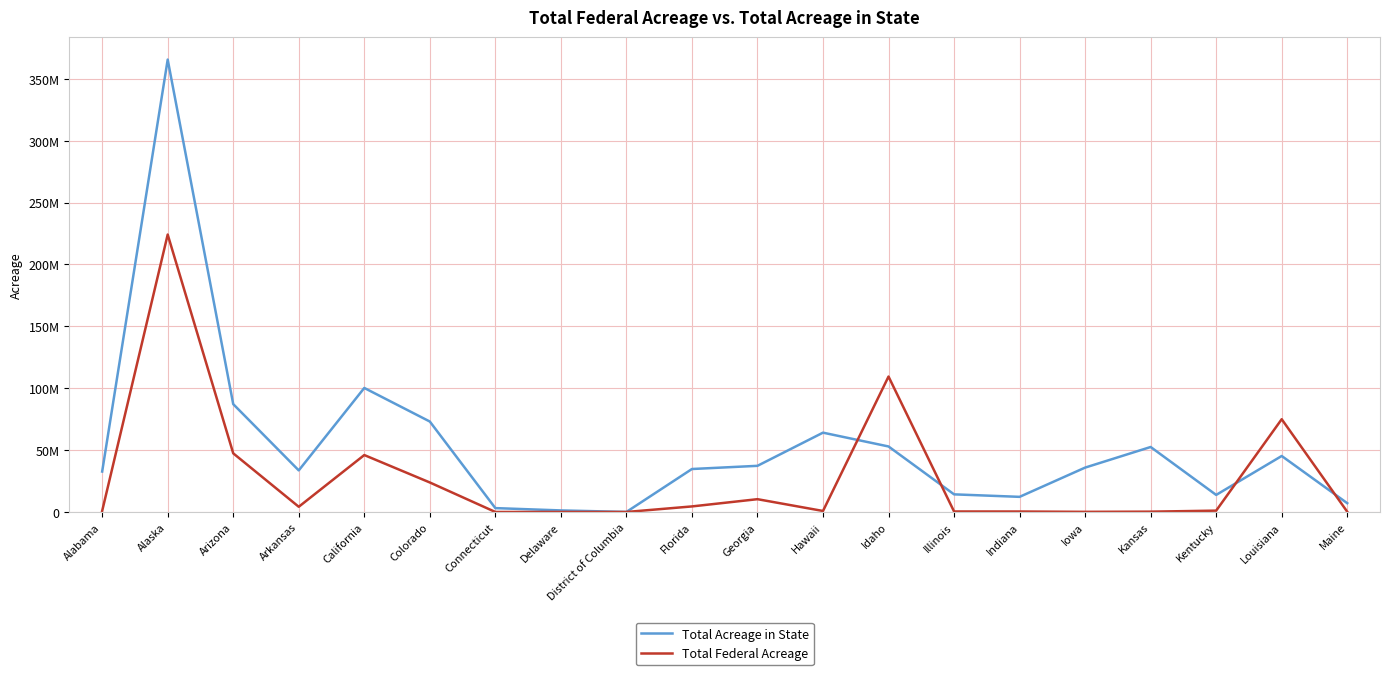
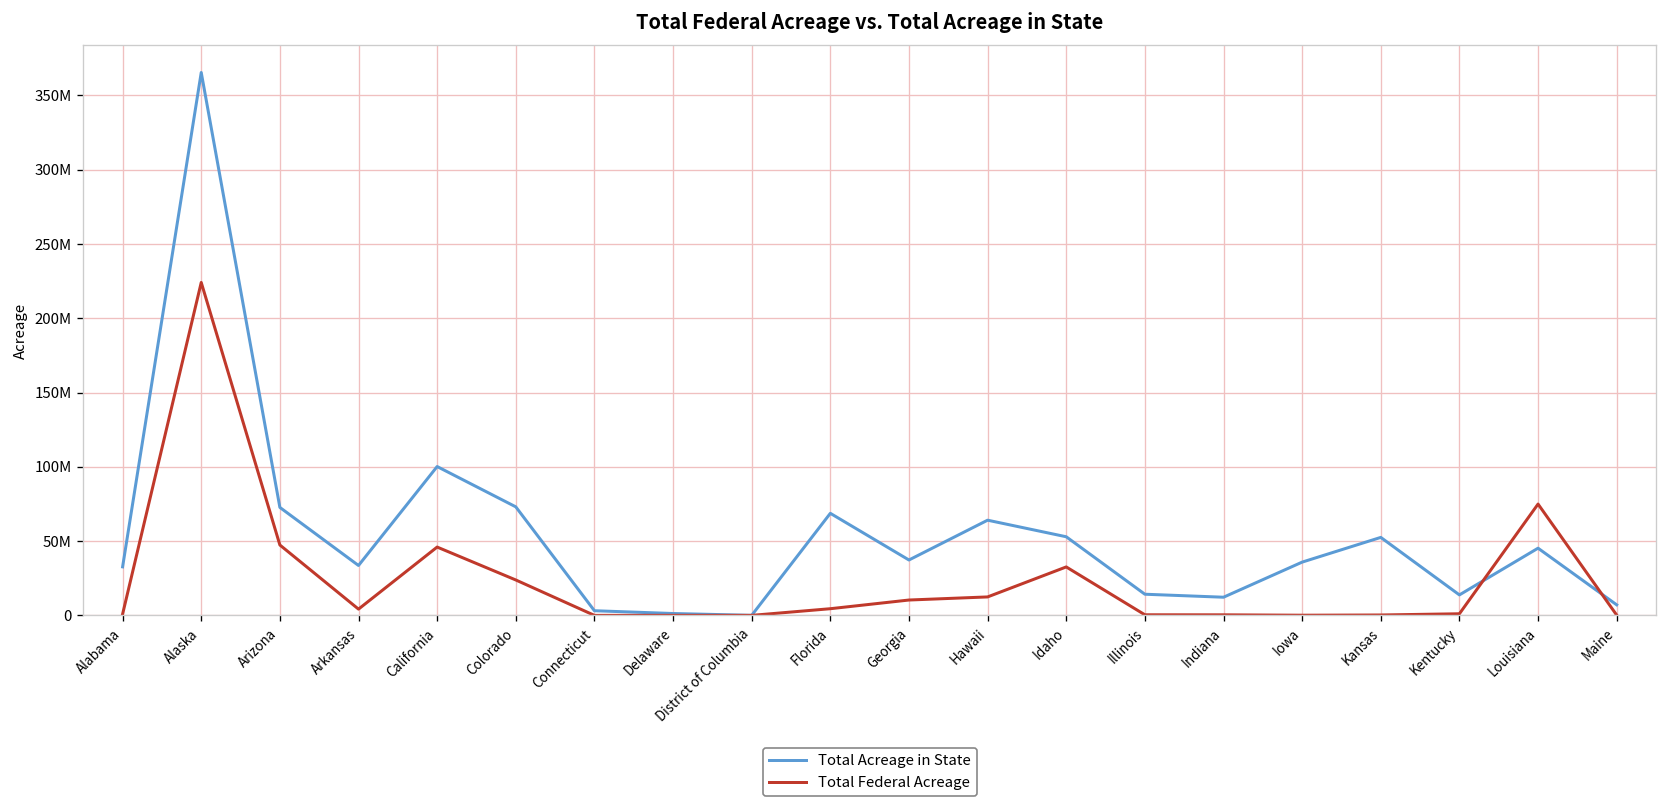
  {
    "Total Acreage in State": {
      "Alabama": 33000000,
      "Alaska": 365000000,
-     "Arizona": 87000000,
+     "Arizona": 73000000,
      "Arkansas": 34000000,
      "California": 100000000,
      "Colorado": 73000000,
      "Connecticut": 3000000,
-     "Florida": 35000000,
+     "Florida": 69000000,
      "Georgia": 37000000,
      "Hawaii": 64000000,
      "Idaho": 53000000,
      "Illinois": 14000000,
      "Indiana": 12000000,
      "Iowa": 36000000,
      "Kansas": 53000000,
      "Kentucky": 14000000,
      "Louisiana": 45000000,
      "Maine": 7000000
    },
    "Total Federal Acreage": {
      "Alabama": 1000000,
      "Alaska": 224000000,
      "Arizona": 47000000,
      "Arkansas": 4000000,
      "California": 46000000,
      "Colorado": 24000000,
      "Connecticut": 0,
      "Florida": 5000000,
      "Georgia": 10000000,
-     "Hawaii": 1000000,
-     "Idaho": 109000000,
+     "Hawaii": 12000000,
+     "Idaho": 33000000,
      "Illinois": 0,
      "Indiana": 0,
      "Iowa": 0,
      "Kansas": 0,
      "Kentucky": 1000000,
      "Louisiana": 75000000,
      "Maine": 0
    }
  }
